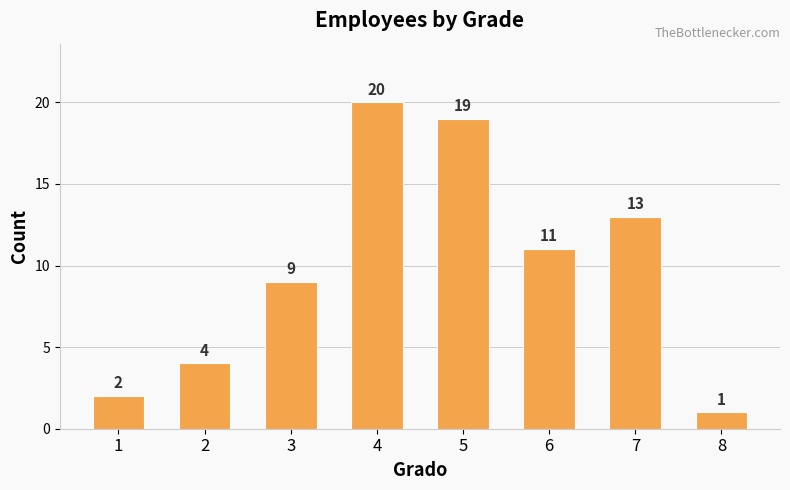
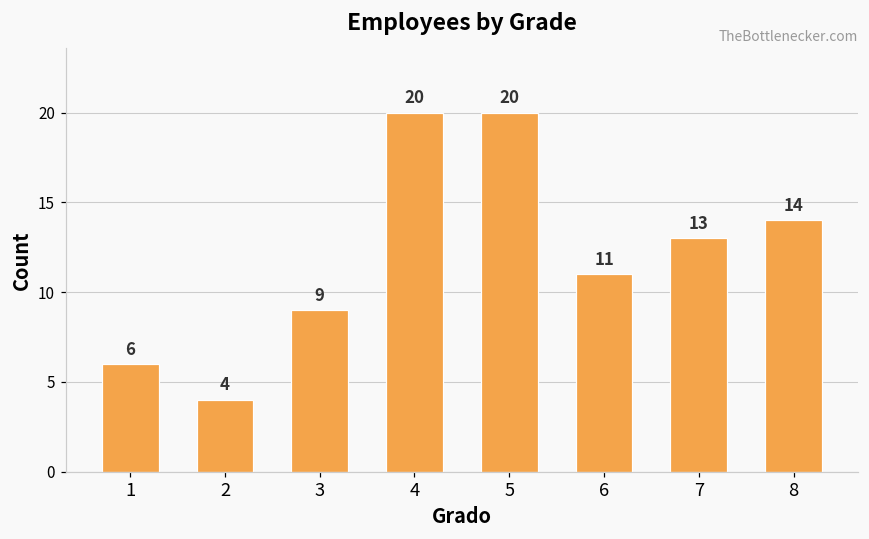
  {
-   "1": 2,
+   "1": 6,
    "2": 4,
    "3": 9,
    "4": 20,
-   "5": 19,
+   "5": 20,
    "6": 11,
    "7": 13,
-   "8": 1
+   "8": 14
  }
